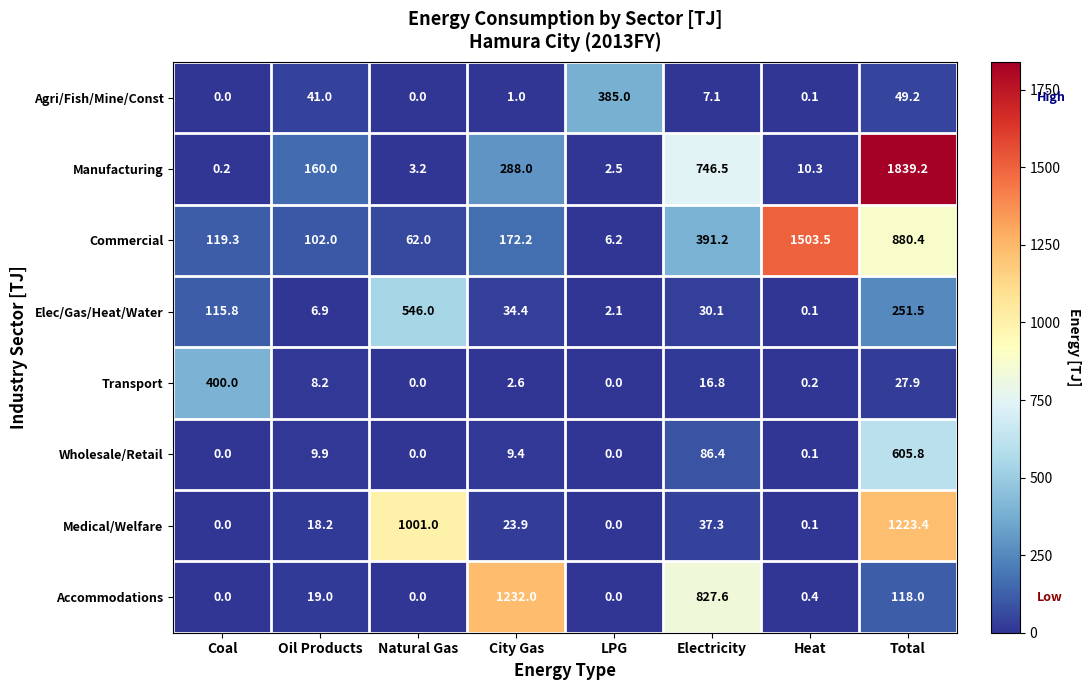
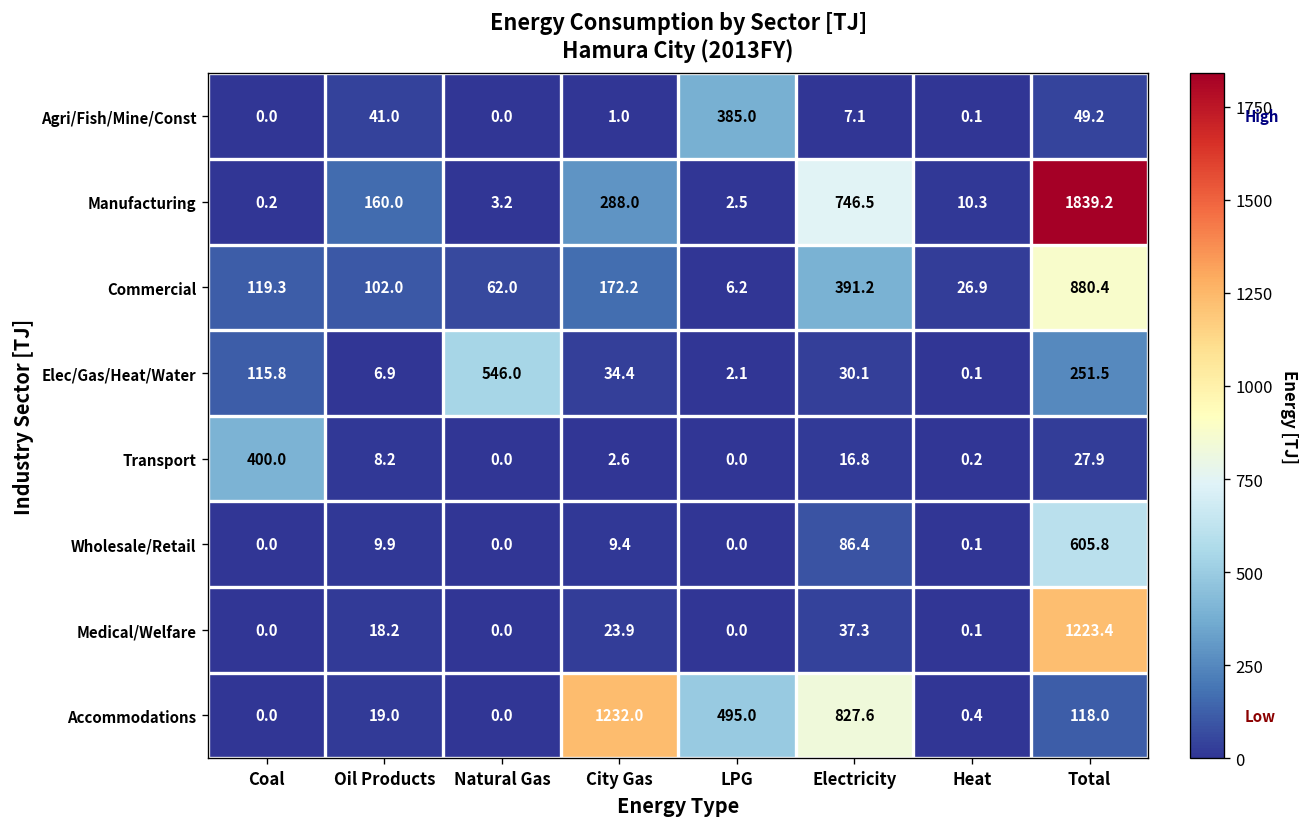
  {
    "Agri/Fish/Mine/Const": {
      "Coal": 0.0,
      "Oil Products": 41.0,
      "Natural Gas": 0.0,
      "City Gas": 1.0,
      "LPG": 385.0,
      "Electricity": 7.1,
      "Heat": 0.1,
      "Total": 49.2
    },
    "Manufacturing": {
      "Coal": 0.2,
      "Oil Products": 160.0,
      "Natural Gas": 3.2,
      "City Gas": 288.0,
      "LPG": 2.5,
      "Electricity": 746.5,
      "Heat": 10.3,
      "Total": 1839.2
    },
    "Commercial": {
      "Coal": 119.3,
      "Oil Products": 102.0,
      "Natural Gas": 62.0,
      "City Gas": 172.2,
      "LPG": 6.2,
      "Electricity": 391.2,
-     "Heat": 1503.5,
+     "Heat": 26.9,
      "Total": 880.4
    },
    "Elec/Gas/Heat/Water": {
      "Coal": 115.8,
      "Oil Products": 6.9,
      "Natural Gas": 546.0,
      "City Gas": 34.4,
      "LPG": 2.1,
      "Electricity": 30.1,
      "Heat": 0.1,
      "Total": 251.5
    },
    "Transport": {
      "Coal": 400.0,
      "Oil Products": 8.2,
      "Natural Gas": 0.0,
      "City Gas": 2.6,
      "LPG": 0.0,
      "Electricity": 16.8,
      "Heat": 0.2,
      "Total": 27.9
    },
    "Wholesale/Retail": {
      "Coal": 0.0,
      "Oil Products": 9.9,
      "Natural Gas": 0.0,
      "City Gas": 9.4,
      "LPG": 0.0,
      "Electricity": 86.4,
      "Heat": 0.1,
      "Total": 605.8
    },
    "Medical/Welfare": {
      "Coal": 0.0,
      "Oil Products": 18.2,
-     "Natural Gas": 1001.0,
+     "Natural Gas": 0.0,
      "City Gas": 23.9,
      "LPG": 0.0,
      "Electricity": 37.3,
      "Heat": 0.1,
      "Total": 1223.4
    },
    "Accommodations": {
      "Coal": 0.0,
      "Oil Products": 19.0,
      "Natural Gas": 0.0,
      "City Gas": 1232.0,
-     "LPG": 0.0,
+     "LPG": 495.0,
      "Electricity": 827.6,
      "Heat": 0.4,
      "Total": 118.0
    }
  }
